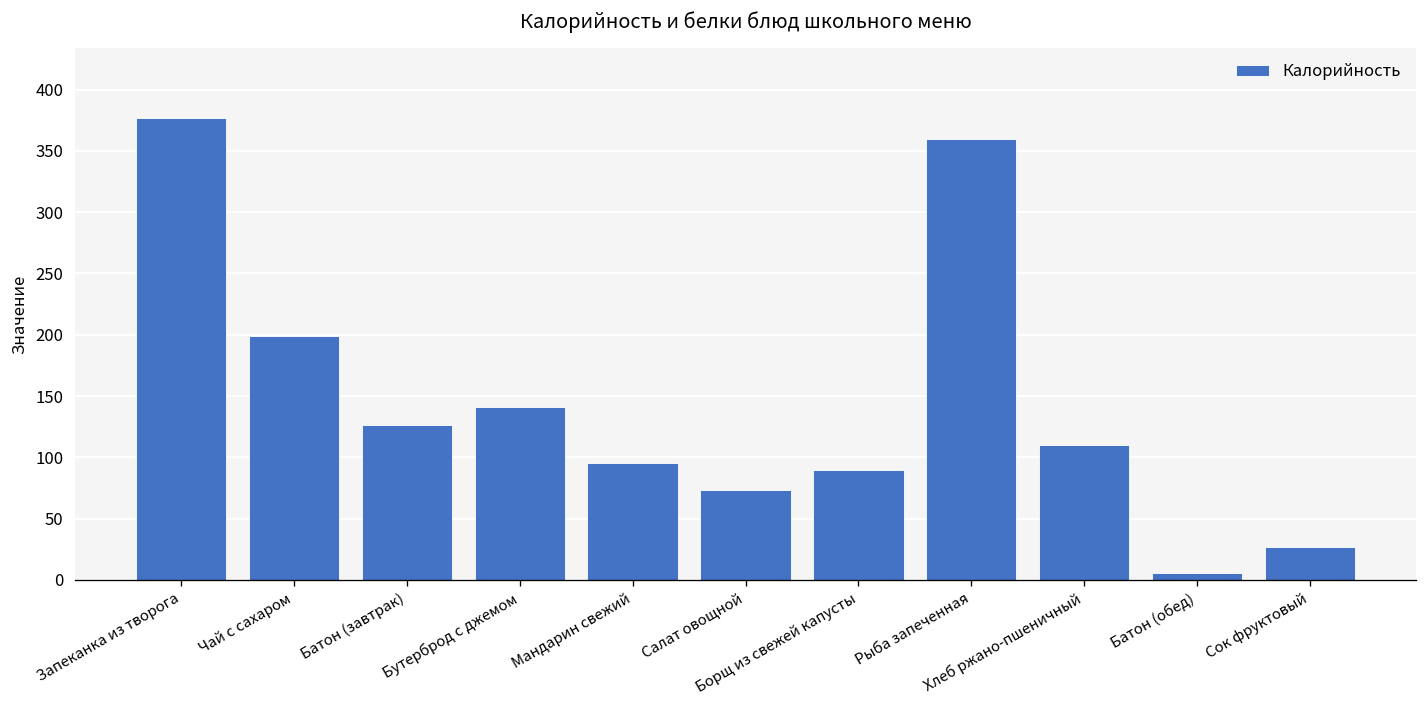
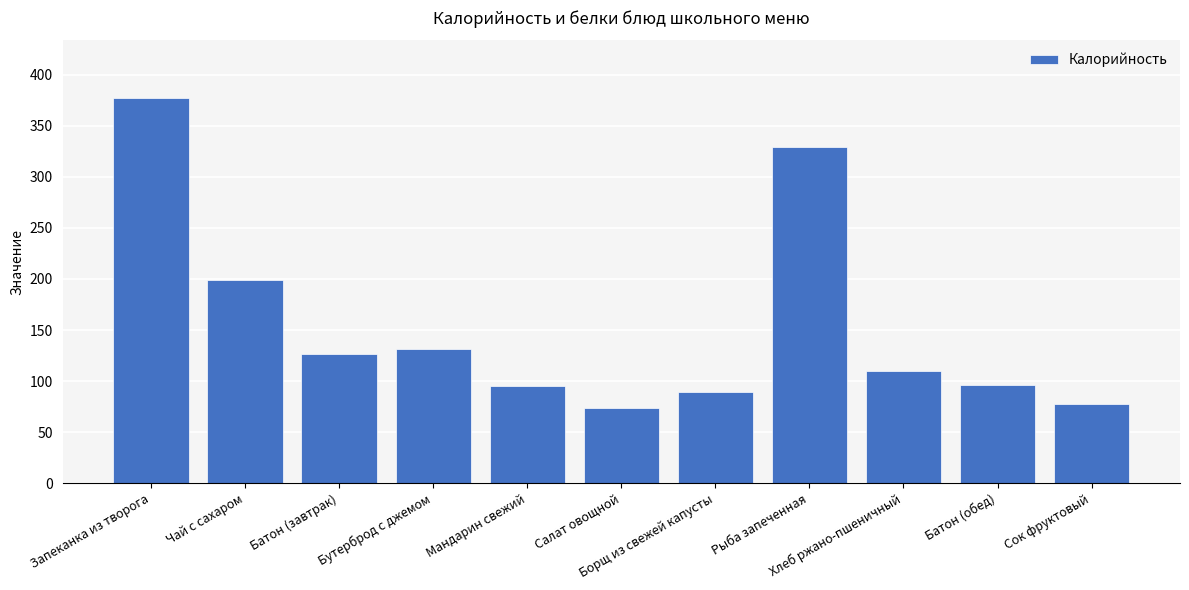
  {
    "Запеканка из творога": 377,
    "Чай с сахаром": 199,
    "Батон (завтрак)": 126,
-   "Бутерброд с джемом": 141,
+   "Бутерброд с джемом": 132,
    "Мандарин свежий": 96,
    "Салат овощной": 74,
    "Борщ из свежей капусты": 89,
-   "Рыба запеченная": 360,
+   "Рыба запеченная": 329,
    "Хлеб ржано-пшеничный": 110,
-   "Батон (обед)": 6,
-   "Сок фруктовый": 27
+   "Батон (обед)": 96,
+   "Сок фруктовый": 78
  }
